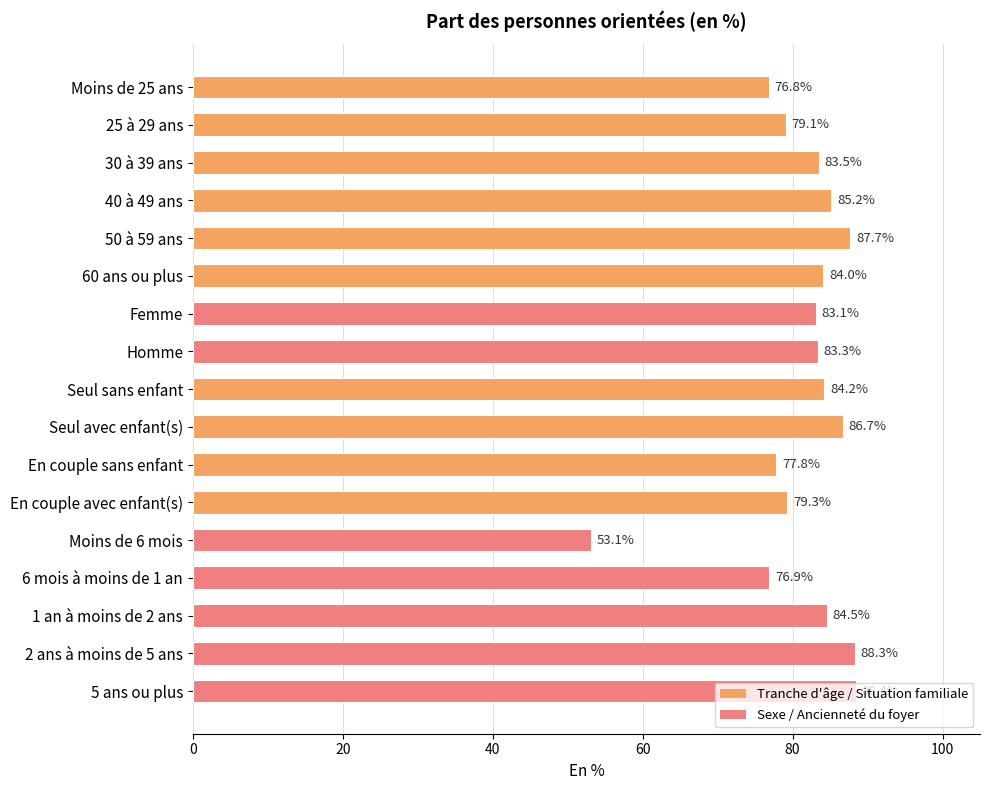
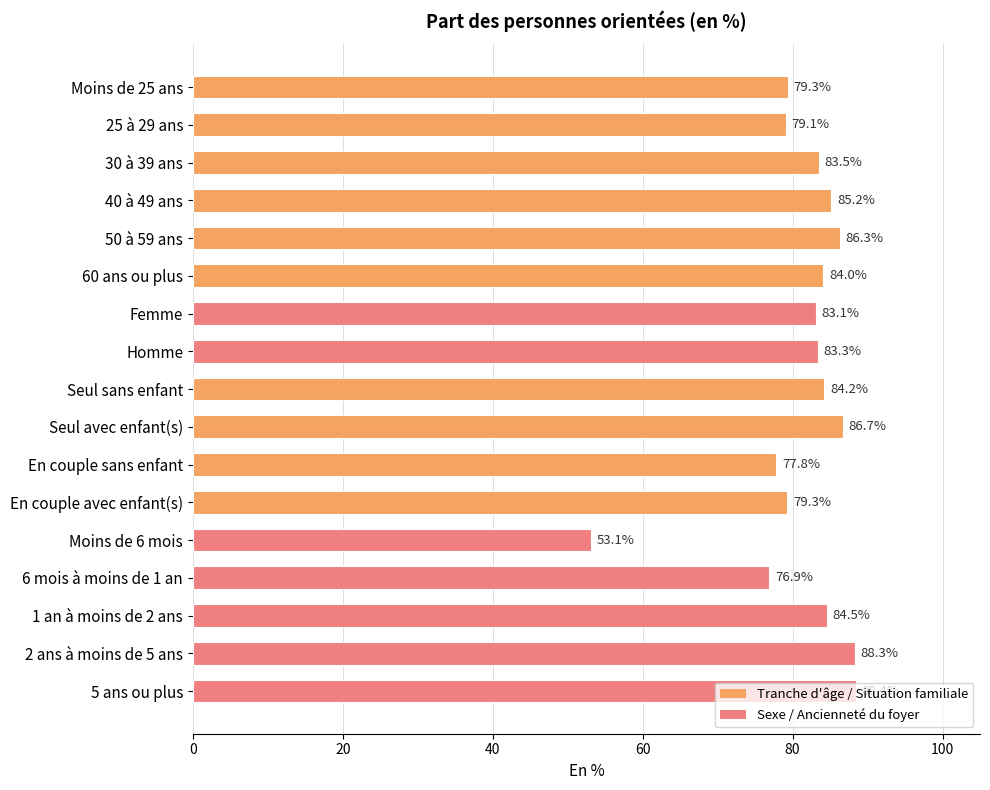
  {
-   "Moins de 25 ans": "76.8%",
+   "Moins de 25 ans": "79.3%",
    "25 à 29 ans": "79.1%",
    "30 à 39 ans": "83.5%",
    "40 à 49 ans": "85.2%",
-   "50 à 59 ans": "87.7%",
+   "50 à 59 ans": "86.3%",
    "60 ans ou plus": "84.0%",
    "Femme": "83.1%",
    "Homme": "83.3%",
    "Seul sans enfant": "84.2%",
    "Seul avec enfant(s)": "86.7%",
    "En couple sans enfant": "77.8%",
    "En couple avec enfant(s)": "79.3%",
    "Moins de 6 mois": "53.1%",
    "6 mois à moins de 1 an": "76.9%",
    "1 an à moins de 2 ans": "84.5%",
    "2 ans à moins de 5 ans": "88.3%"
  }
